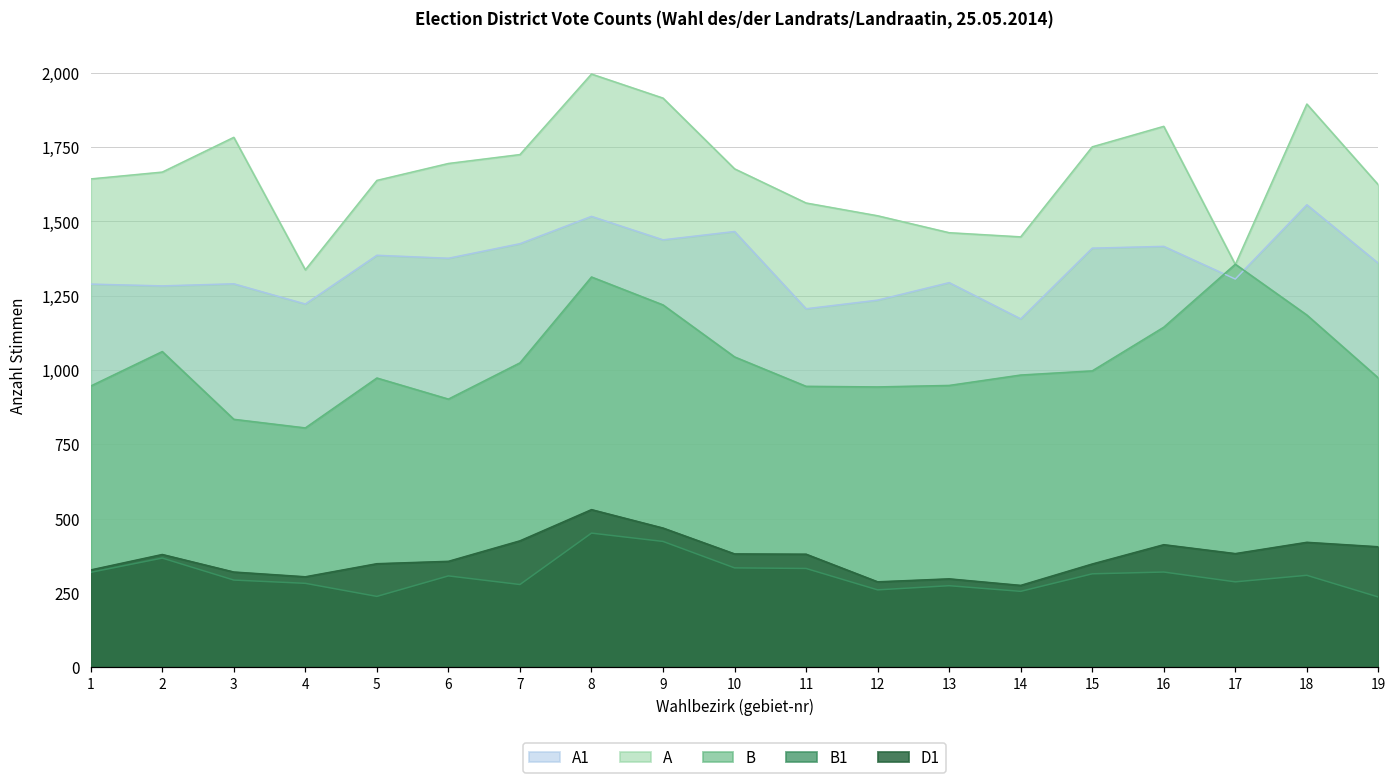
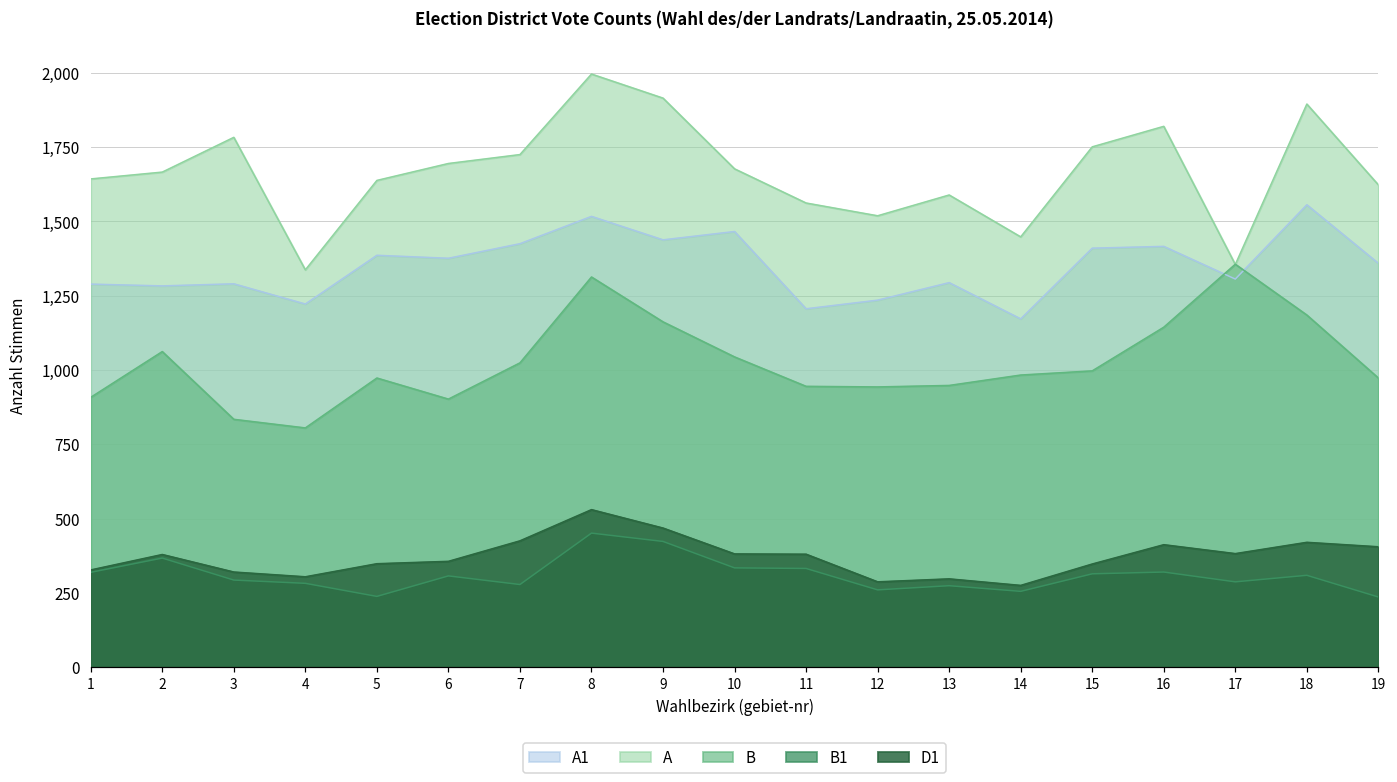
  {
    "A1": {
      "1": "1,290",
      "2": "1,280",
      "3": "1,290",
      "4": "1,220",
      "5": "1,390",
      "6": "1,380",
      "7": "1,430",
      "8": "1,520",
      "9": "1,440",
      "10": "1,470",
      "11": "1,210",
      "12": "1,240",
      "13": "1,290",
      "14": "1,170",
      "15": "1,410",
      "16": "1,420",
      "17": "1,310",
      "18": "1,560",
      "19": "1,360"
    },
    "A": {
      "1": "1,640",
      "2": "1,670",
      "3": "1,780",
      "4": "1,340",
      "5": "1,640",
      "6": "1,700",
      "7": "1,730",
      "8": "2,000",
      "9": "1,920",
      "10": "1,680",
      "11": "1,560",
      "12": "1,520",
-     "13": "1,460",
+     "13": "1,590",
      "14": "1,450",
      "15": "1,750",
      "16": "1,820",
      "18": "1,900",
      "19": "1,620"
    },
    "B": {
-     "1": "950",
+     "1": "910",
      "2": "1,060",
      "3": "830",
      "4": "810",
      "5": "970",
      "6": "900",
      "7": "1,020",
      "8": "1,310",
-     "9": "1,220",
+     "9": "1,160",
      "10": "1,040",
      "11": "950",
      "12": "940",
      "13": "950",
      "14": "980",
      "15": "1,000",
      "16": "1,140",
      "18": "1,190",
      "19": "970"
    }
  }
